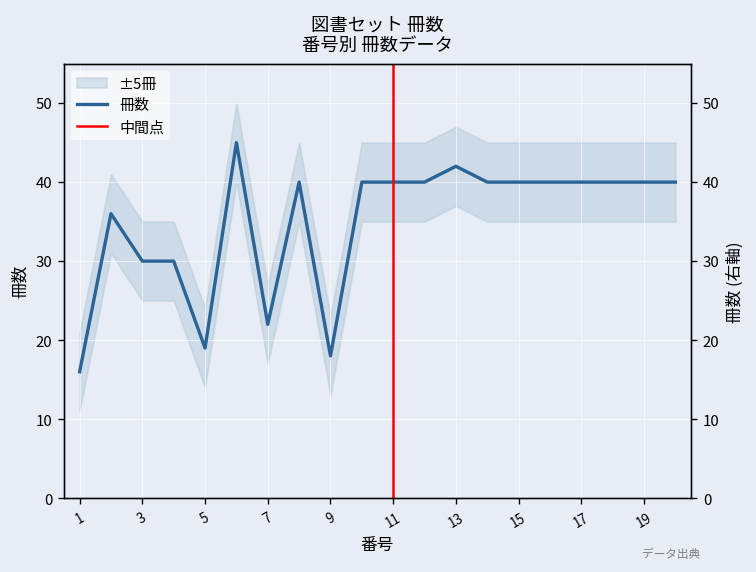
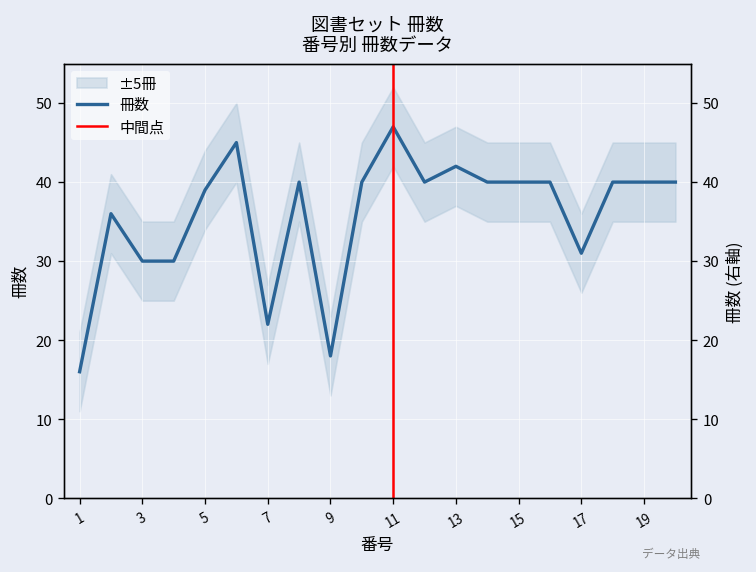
  {
    "冊数": {
      "1": 16,
      "3": 30,
-     "5": 19,
+     "5": 39,
      "7": 22,
      "9": 18,
-     "11": 40,
+     "11": 47,
      "13": 42,
      "15": 40,
-     "17": 40,
+     "17": 31,
      "19": 40
    }
  }
